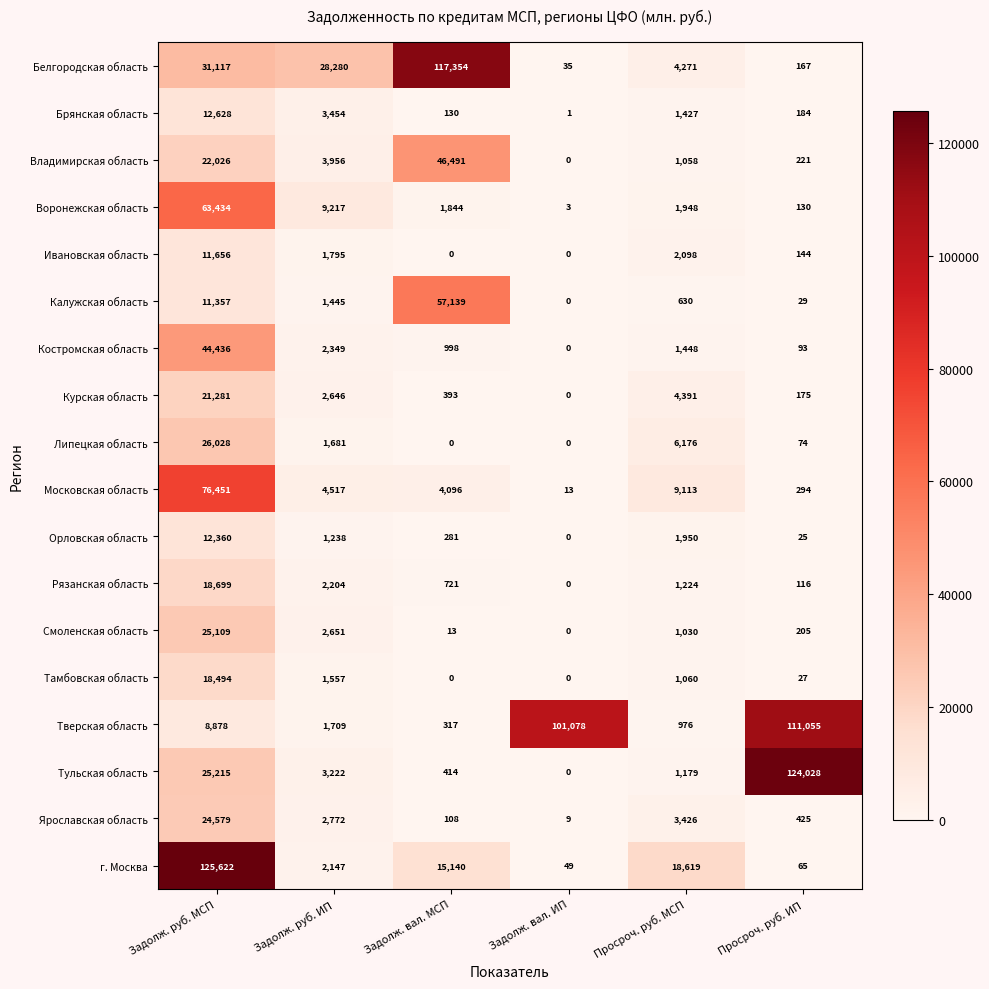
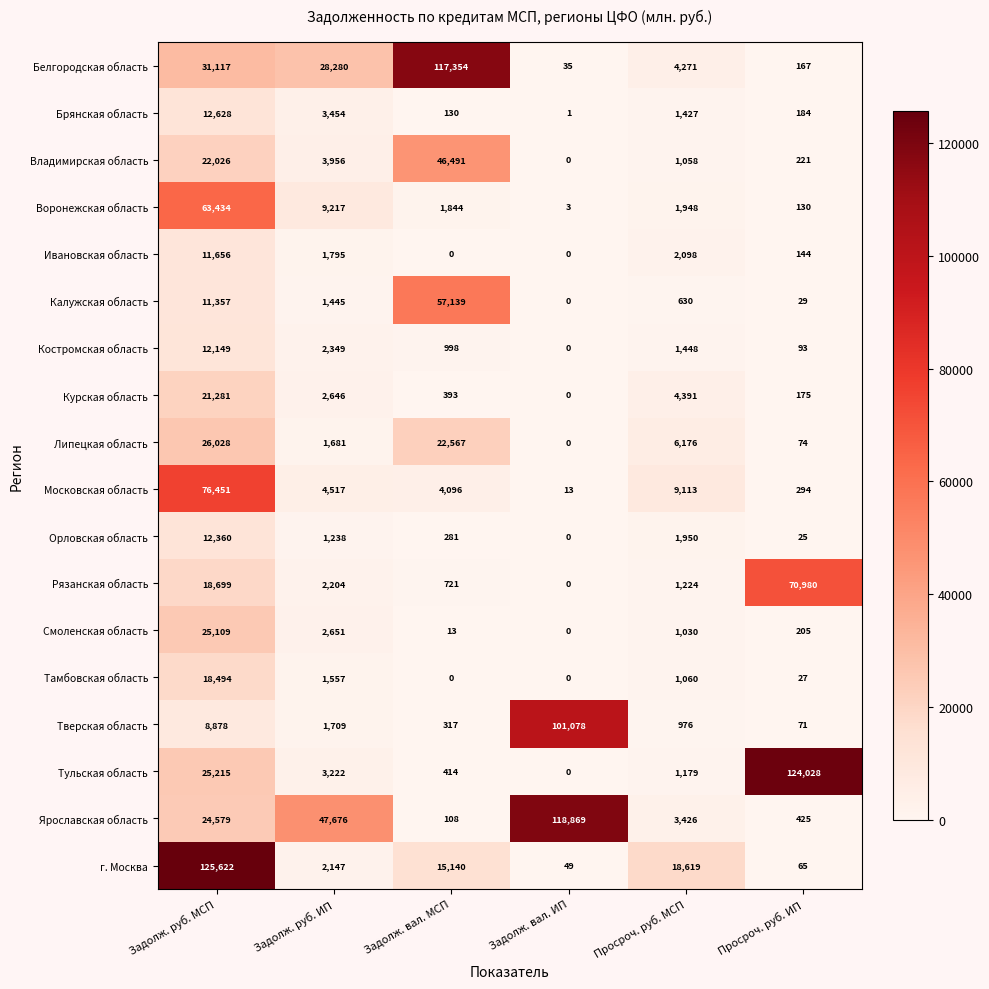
  {
    "Белгородская область": {
      "Задолж. руб. МСП": "31,117",
      "Задолж. руб. ИП": "28,280",
      "Задолж. вал. МСП": "117,354",
      "Задолж. вал. ИП": "35",
      "Просроч. руб. МСП": "4,271",
      "Просроч. руб. ИП": "167"
    },
    "Брянская область": {
      "Задолж. руб. МСП": "12,628",
      "Задолж. руб. ИП": "3,454",
      "Задолж. вал. МСП": "130",
      "Задолж. вал. ИП": "1",
      "Просроч. руб. МСП": "1,427",
      "Просроч. руб. ИП": "184"
    },
    "Владимирская область": {
      "Задолж. руб. МСП": "22,026",
      "Задолж. руб. ИП": "3,956",
      "Задолж. вал. МСП": "46,491",
      "Задолж. вал. ИП": "0",
      "Просроч. руб. МСП": "1,058",
      "Просроч. руб. ИП": "221"
    },
    "Воронежская область": {
      "Задолж. руб. МСП": "63,434",
      "Задолж. руб. ИП": "9,217",
      "Задолж. вал. МСП": "1,844",
      "Задолж. вал. ИП": "3",
      "Просроч. руб. МСП": "1,948",
      "Просроч. руб. ИП": "130"
    },
    "Ивановская область": {
      "Задолж. руб. МСП": "11,656",
      "Задолж. руб. ИП": "1,795",
      "Задолж. вал. МСП": "0",
      "Задолж. вал. ИП": "0",
      "Просроч. руб. МСП": "2,098",
      "Просроч. руб. ИП": "144"
    },
    "Калужская область": {
      "Задолж. руб. МСП": "11,357",
      "Задолж. руб. ИП": "1,445",
      "Задолж. вал. МСП": "57,139",
      "Задолж. вал. ИП": "0",
      "Просроч. руб. МСП": "630",
      "Просроч. руб. ИП": "29"
    },
    "Костромская область": {
-     "Задолж. руб. МСП": "44,436",
+     "Задолж. руб. МСП": "12,149",
      "Задолж. руб. ИП": "2,349",
      "Задолж. вал. МСП": "998",
      "Задолж. вал. ИП": "0",
      "Просроч. руб. МСП": "1,448",
      "Просроч. руб. ИП": "93"
    },
    "Курская область": {
      "Задолж. руб. МСП": "21,281",
      "Задолж. руб. ИП": "2,646",
      "Задолж. вал. МСП": "393",
      "Задолж. вал. ИП": "0",
      "Просроч. руб. МСП": "4,391",
      "Просроч. руб. ИП": "175"
    },
    "Липецкая область": {
      "Задолж. руб. МСП": "26,028",
      "Задолж. руб. ИП": "1,681",
-     "Задолж. вал. МСП": "0",
+     "Задолж. вал. МСП": "22,567",
      "Задолж. вал. ИП": "0",
      "Просроч. руб. МСП": "6,176",
      "Просроч. руб. ИП": "74"
    },
    "Московская область": {
      "Задолж. руб. МСП": "76,451",
      "Задолж. руб. ИП": "4,517",
      "Задолж. вал. МСП": "4,096",
      "Задолж. вал. ИП": "13",
      "Просроч. руб. МСП": "9,113",
      "Просроч. руб. ИП": "294"
    },
    "Орловская область": {
      "Задолж. руб. МСП": "12,360",
      "Задолж. руб. ИП": "1,238",
      "Задолж. вал. МСП": "281",
      "Задолж. вал. ИП": "0",
      "Просроч. руб. МСП": "1,950",
      "Просроч. руб. ИП": "25"
    },
    "Рязанская область": {
      "Задолж. руб. МСП": "18,699",
      "Задолж. руб. ИП": "2,204",
      "Задолж. вал. МСП": "721",
      "Задолж. вал. ИП": "0",
      "Просроч. руб. МСП": "1,224",
-     "Просроч. руб. ИП": "116"
+     "Просроч. руб. ИП": "70,980"
    },
    "Смоленская область": {
      "Задолж. руб. МСП": "25,109",
      "Задолж. руб. ИП": "2,651",
      "Задолж. вал. МСП": "13",
      "Задолж. вал. ИП": "0",
      "Просроч. руб. МСП": "1,030",
      "Просроч. руб. ИП": "205"
    },
    "Тамбовская область": {
      "Задолж. руб. МСП": "18,494",
      "Задолж. руб. ИП": "1,557",
      "Задолж. вал. МСП": "0",
      "Задолж. вал. ИП": "0",
      "Просроч. руб. МСП": "1,060",
      "Просроч. руб. ИП": "27"
    },
    "Тверская область": {
      "Задолж. руб. МСП": "8,878",
      "Задолж. руб. ИП": "1,709",
      "Задолж. вал. МСП": "317",
      "Задолж. вал. ИП": "101,078",
      "Просроч. руб. МСП": "976",
-     "Просроч. руб. ИП": "111,055"
+     "Просроч. руб. ИП": "71"
    },
    "Тульская область": {
      "Задолж. руб. МСП": "25,215",
      "Задолж. руб. ИП": "3,222",
      "Задолж. вал. МСП": "414",
      "Задолж. вал. ИП": "0",
      "Просроч. руб. МСП": "1,179",
      "Просроч. руб. ИП": "124,028"
    },
    "Ярославская область": {
      "Задолж. руб. МСП": "24,579",
-     "Задолж. руб. ИП": "2,772",
+     "Задолж. руб. ИП": "47,676",
      "Задолж. вал. МСП": "108",
-     "Задолж. вал. ИП": "9",
+     "Задолж. вал. ИП": "118,869",
      "Просроч. руб. МСП": "3,426",
      "Просроч. руб. ИП": "425"
    },
    "г. Москва": {
      "Задолж. руб. МСП": "125,622",
      "Задолж. руб. ИП": "2,147",
      "Задолж. вал. МСП": "15,140",
      "Задолж. вал. ИП": "49",
      "Просроч. руб. МСП": "18,619",
      "Просроч. руб. ИП": "65"
    }
  }
